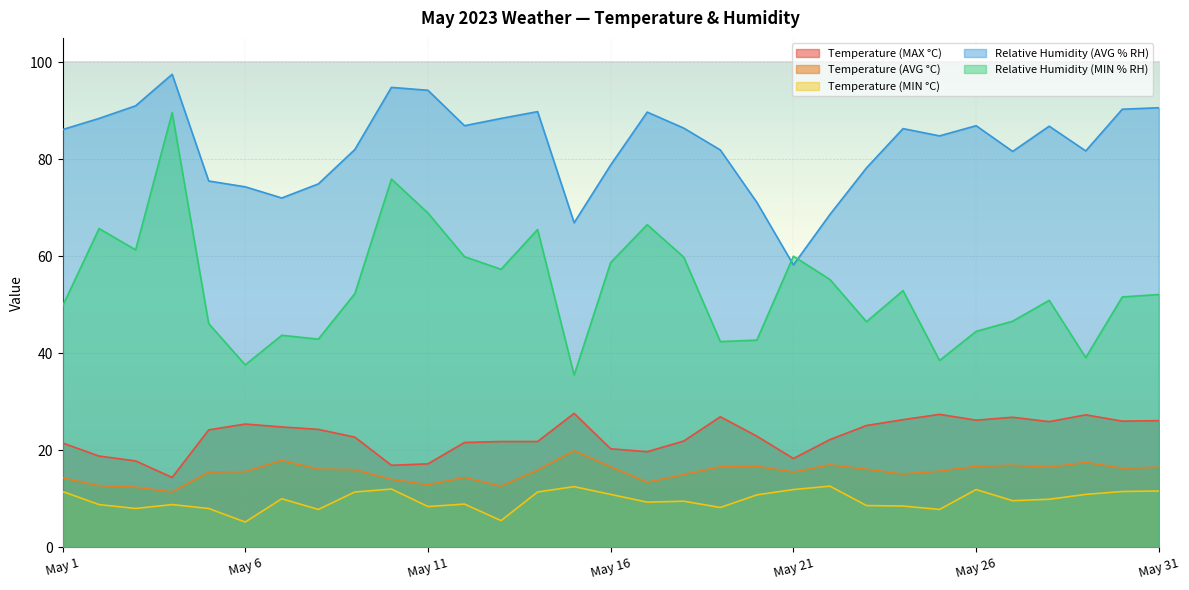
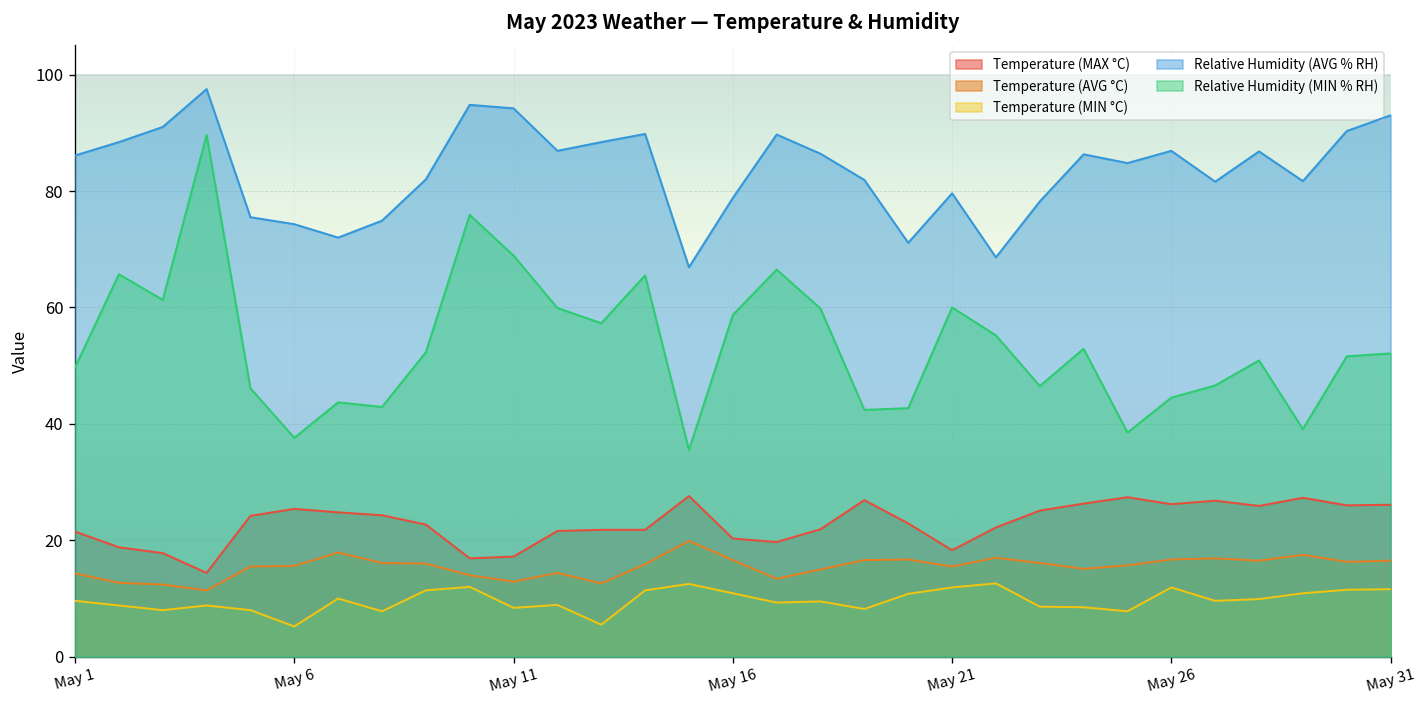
  {
    "Temperature (MIN °C)": {
-     "May 1": 12,
+     "May 1": 10,
      "May 6": 5,
      "May 11": 8,
      "May 16": 11,
      "May 21": 12,
      "May 26": 12,
      "May 31": 12
    },
    "Relative Humidity (AVG % RH)": {
      "May 1": 86,
      "May 6": 74,
      "May 11": 94,
      "May 16": 79,
-     "May 21": 58,
+     "May 21": 80,
      "May 26": 87,
-     "May 31": 91
+     "May 31": 93
    },
    "Relative Humidity (MIN % RH)": {
      "May 1": 50,
      "May 6": 38,
      "May 11": 69,
      "May 16": 59,
      "May 21": 60,
      "May 26": 45,
      "May 31": 52
    }
  }
